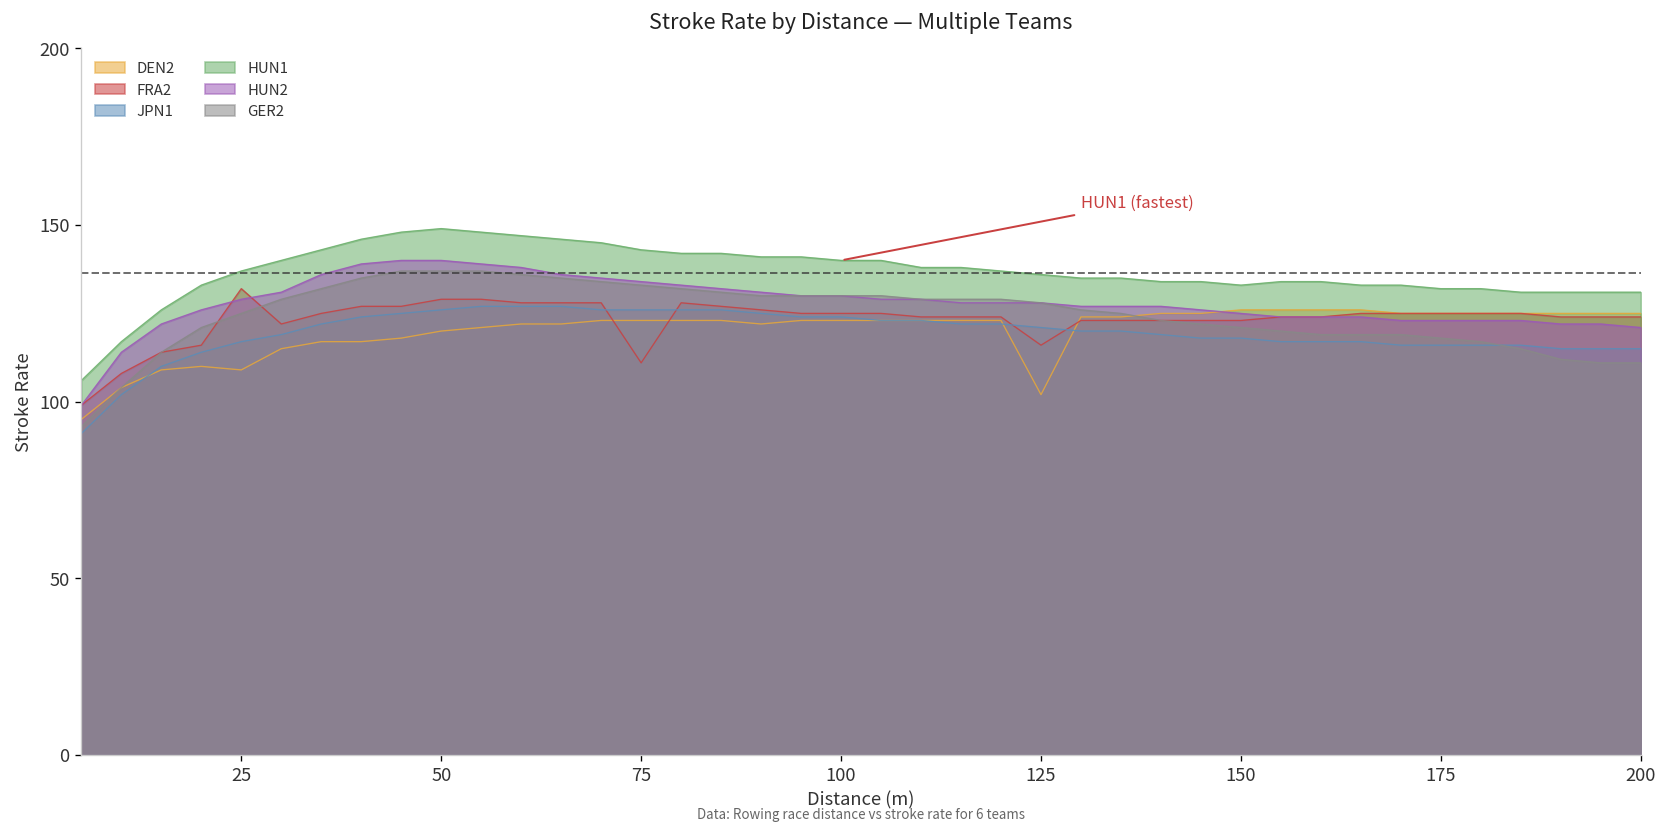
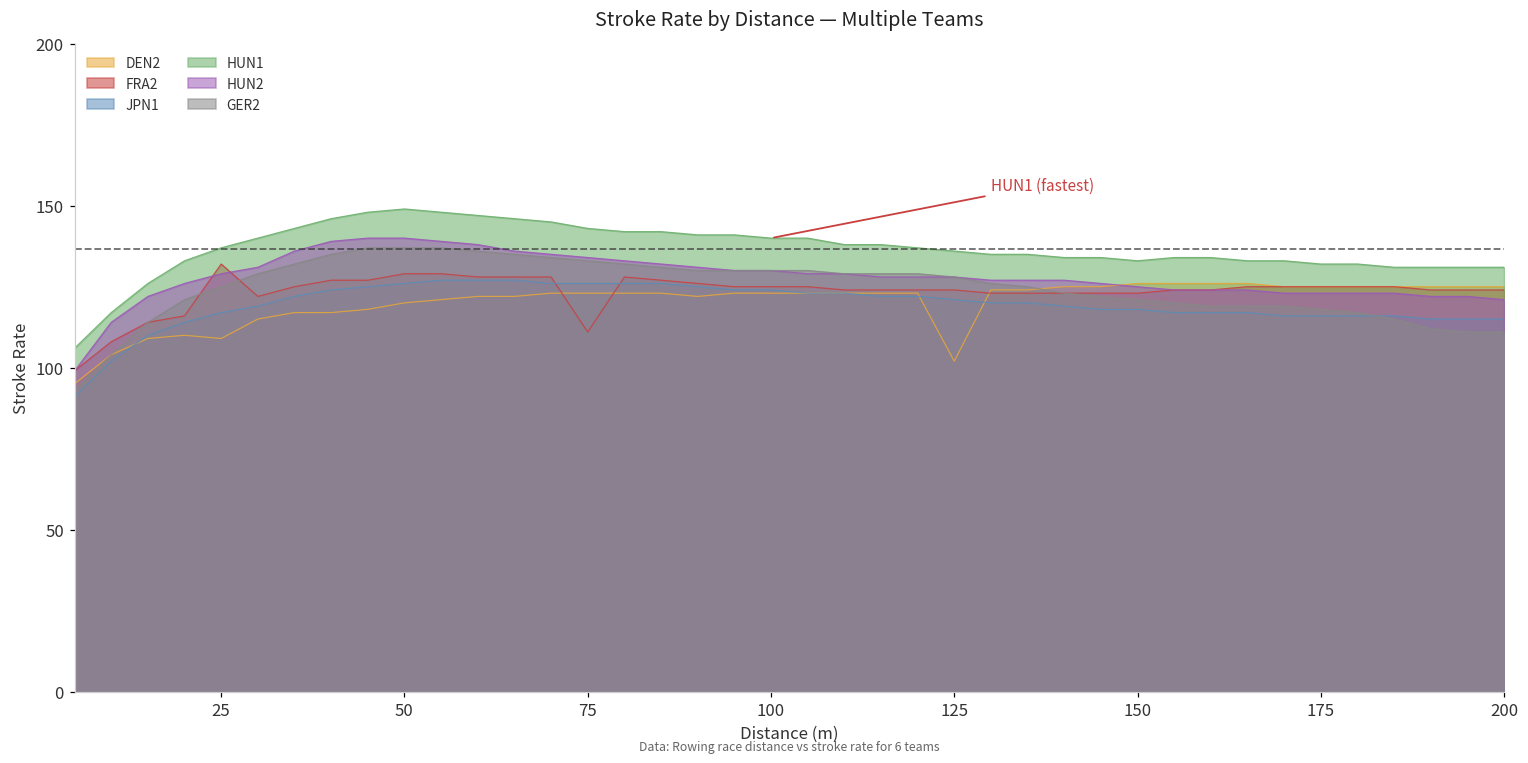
  {
    "DEN2": {
      "25": 109,
      "50": 120,
      "75": 123,
      "100": 123,
      "125": 102,
      "150": 126,
      "200": 125
    },
    "FRA2": {
      "25": 132,
      "50": 129,
      "75": 111,
      "100": 125,
-     "125": 116,
+     "125": 124,
      "150": 123,
      "200": 124
    }
  }
